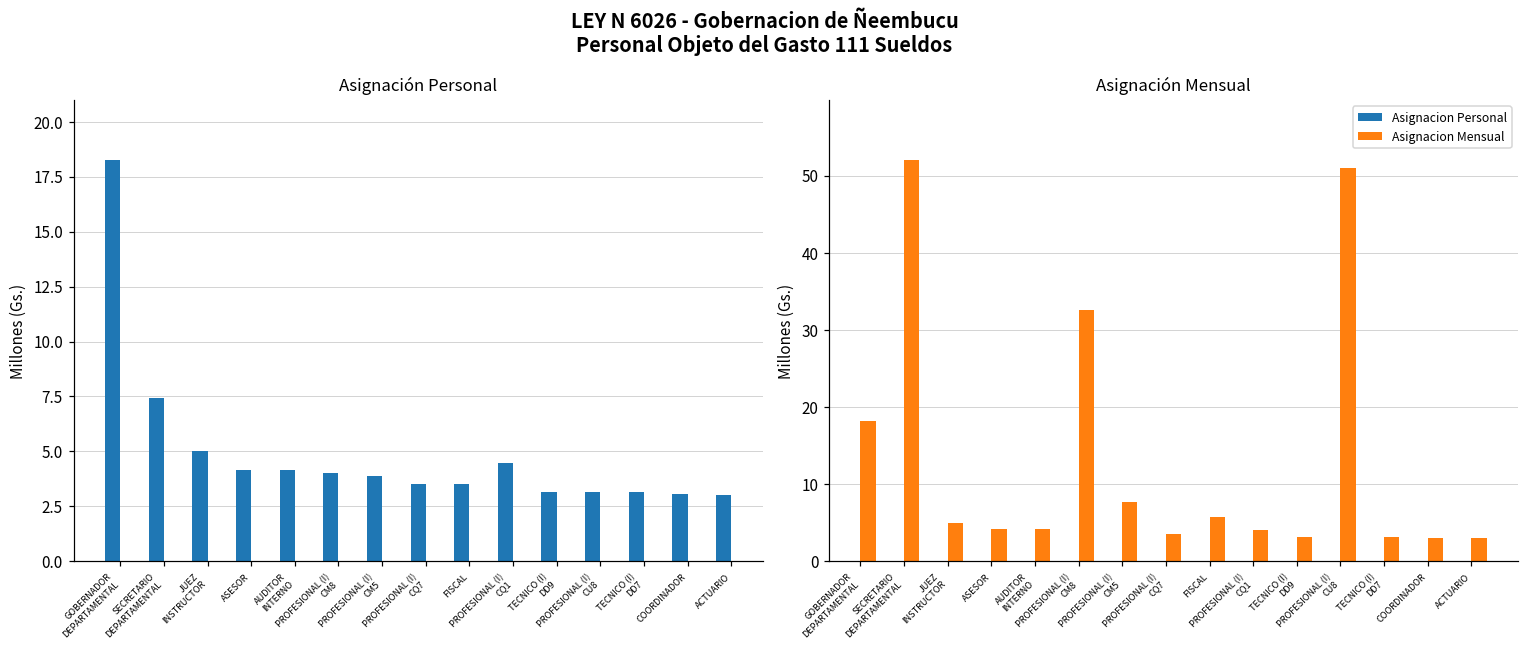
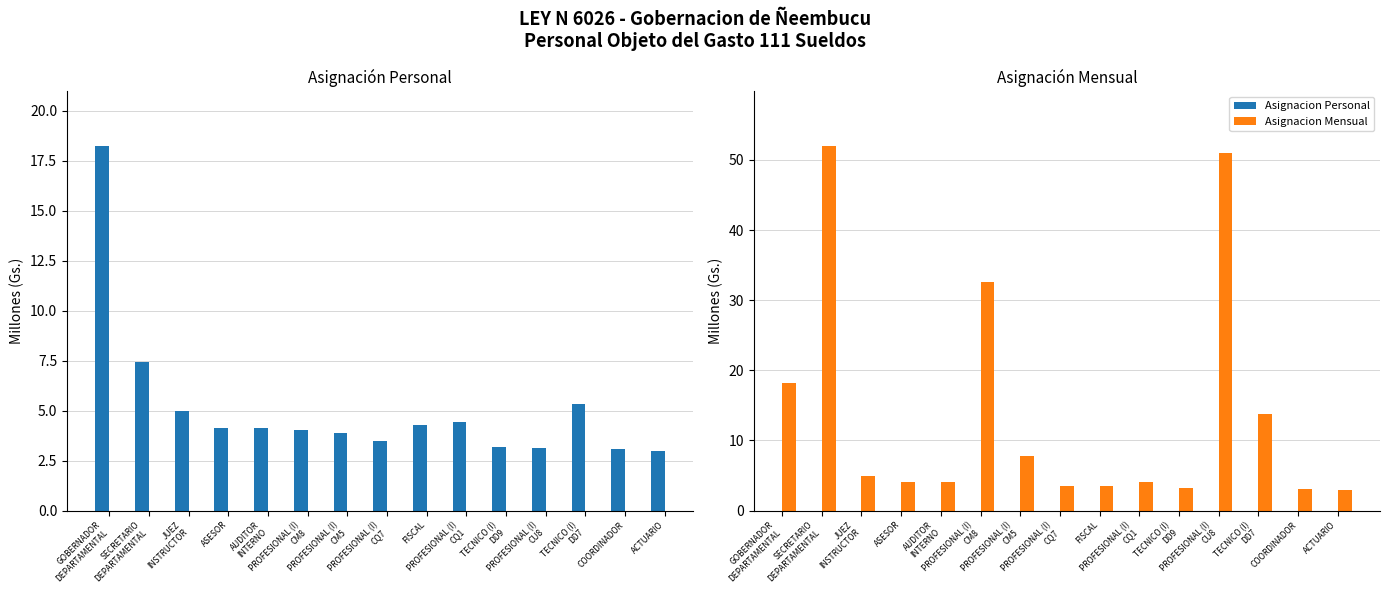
  {
    "Asignación Personal": {
      "GOBERNADOR DEPARTAMENTAL": 18.2,
      "SECRETARIO DEPARTAMENTAL": 7.4,
      "JUEZ INSTRUCTOR": 5.0,
      "ASESOR": 4.1,
      "AUDITOR INTERNO": 4.1,
      "PROFESIONAL (I) CM8": 4.0,
      "PROFESIONAL (I) CM5": 3.9,
      "PROFESIONAL (I) CQ7": 3.5,
-     "FISCAL": 3.5,
+     "FISCAL": 4.3,
      "PROFESIONAL (I) CQ1": 4.5,
      "TECNICO (I) DD9": 3.2,
      "PROFESIONAL (I) CU8": 3.2,
-     "TECNICO (I) DD7": 3.2,
+     "TECNICO (I) DD7": 5.3,
      "COORDINADOR": 3.1,
      "ACTUARIO": 3.0
    },
    "Asignación Mensual": {
      "GOBERNADOR DEPARTAMENTAL": 18,
      "SECRETARIO DEPARTAMENTAL": 52,
      "JUEZ INSTRUCTOR": 5,
      "ASESOR": 4,
      "AUDITOR INTERNO": 4,
      "PROFESIONAL (I) CM8": 33,
      "PROFESIONAL (I) CM5": 8,
      "PROFESIONAL (I) CQ7": 4,
-     "FISCAL": 6,
+     "FISCAL": 4,
      "PROFESIONAL (I) CQ1": 4,
      "TECNICO (I) DD9": 3,
      "PROFESIONAL (I) CU8": 51,
-     "TECNICO (I) DD7": 3,
+     "TECNICO (I) DD7": 14,
      "COORDINADOR": 3,
      "ACTUARIO": 3
    }
  }
